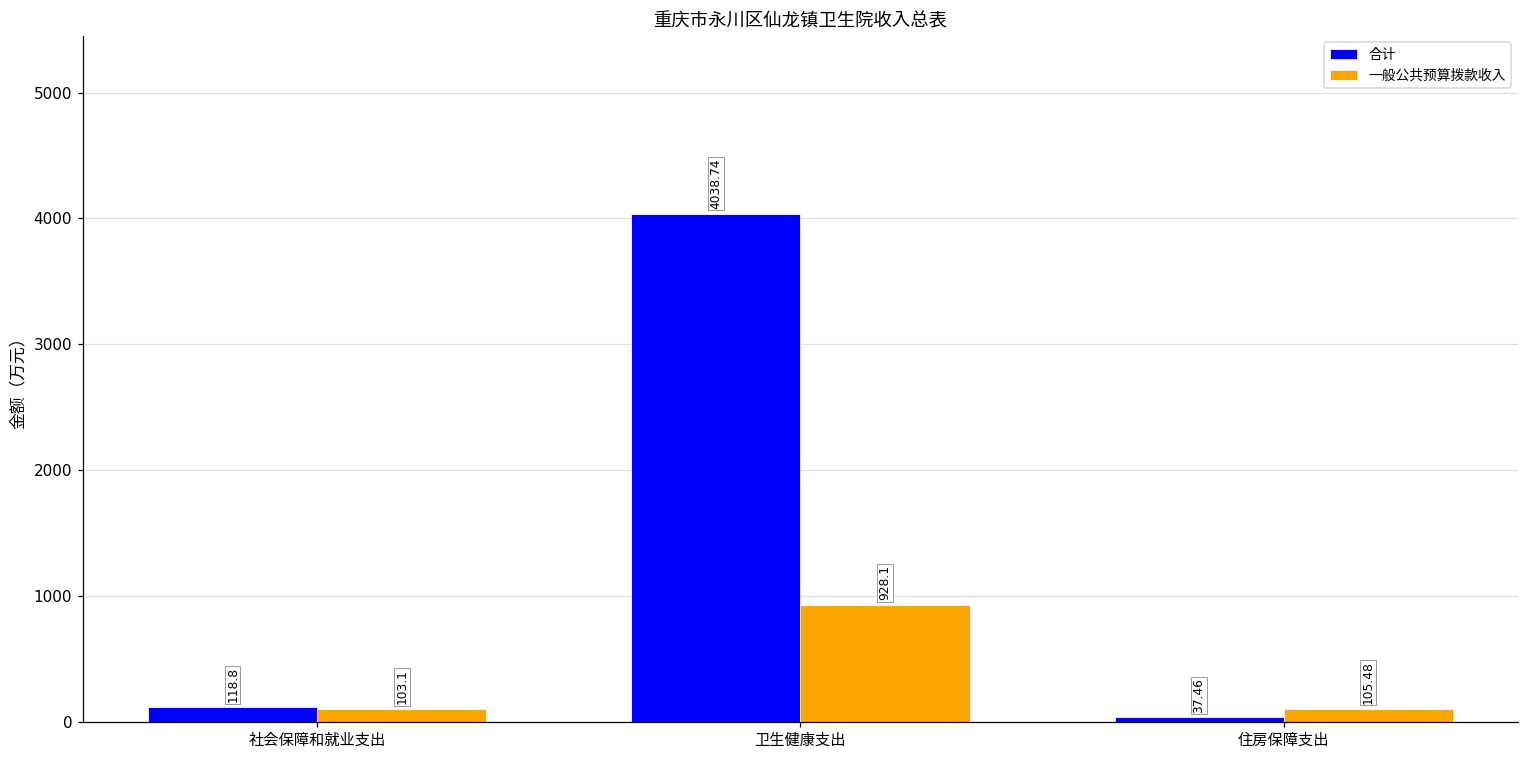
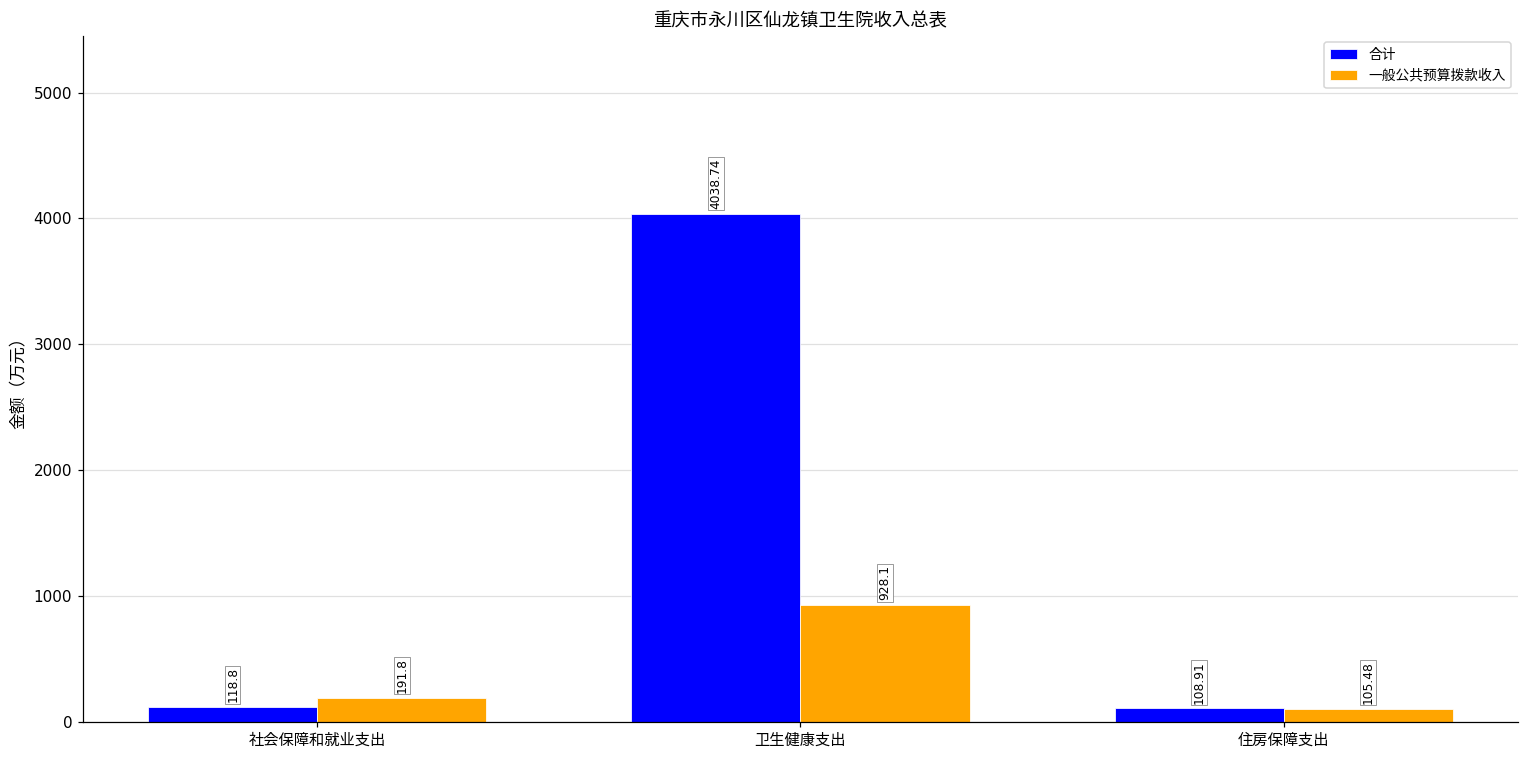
  {
    "合计": {
-     "住房保障支出": 37.46
+     "住房保障支出": 108.91
    },
    "一般公共预算拨款收入": {
-     "社会保障和就业支出": 103.1
+     "社会保障和就业支出": 191.8
    }
  }
